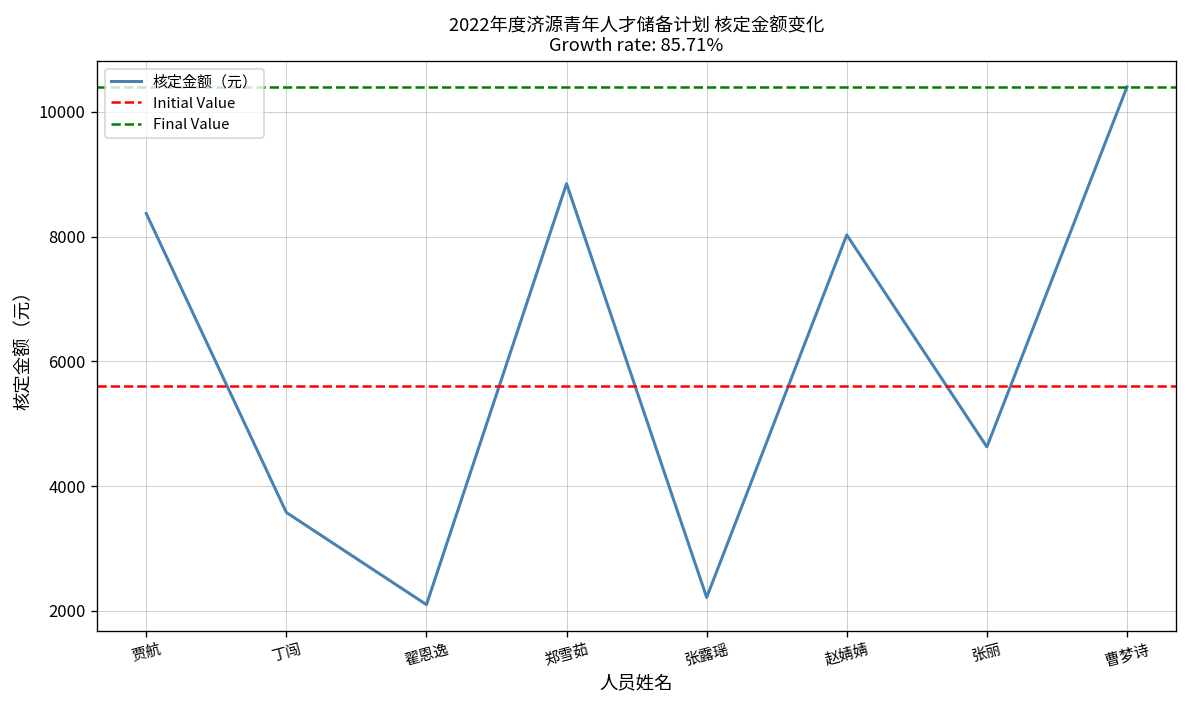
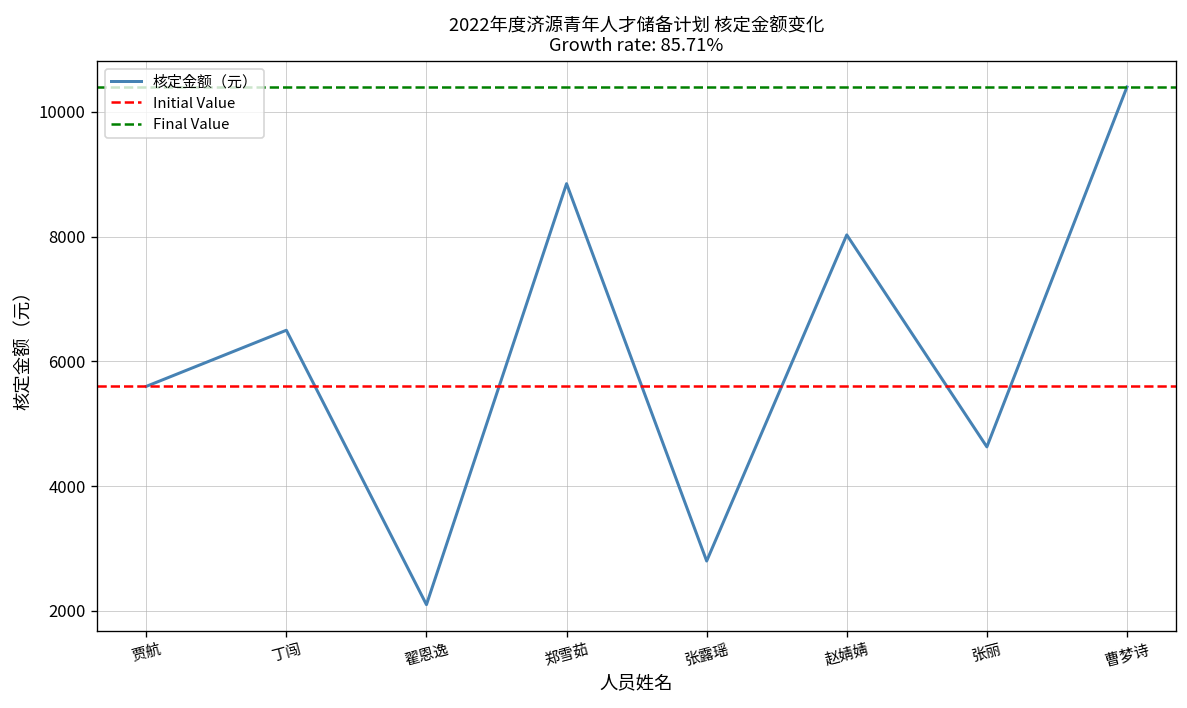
  {
-   "贾航": 8400,
-   "丁闯": 3600,
+   "贾航": 5600,
+   "丁闯": 6500,
    "翟恩逸": 2100,
    "郑雪茹": 8900,
-   "张露瑶": 2200,
+   "张露瑶": 2800,
    "赵婧婧": 8000,
    "张丽": 4600,
    "曹梦诗": 10400
  }
